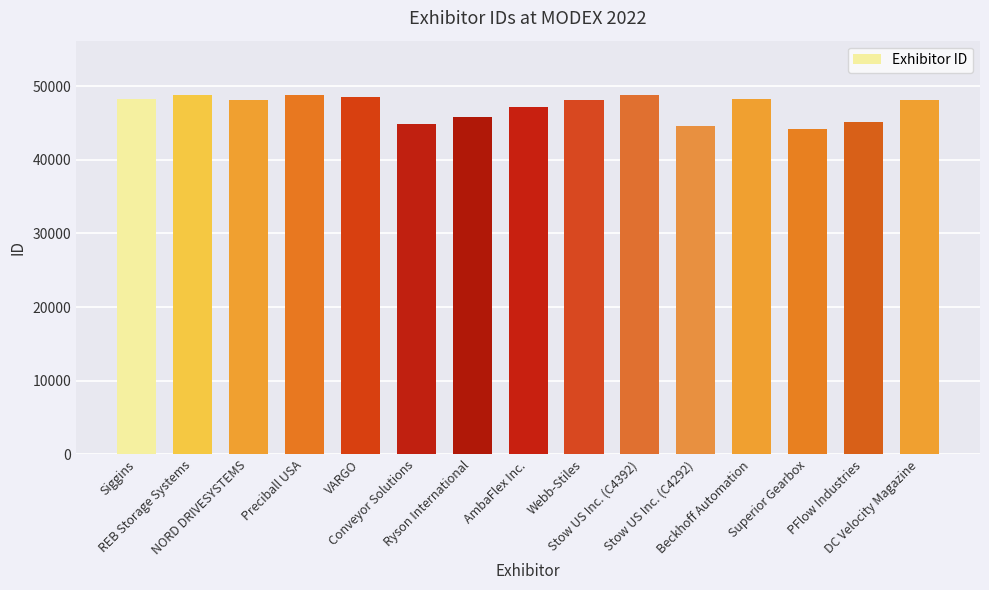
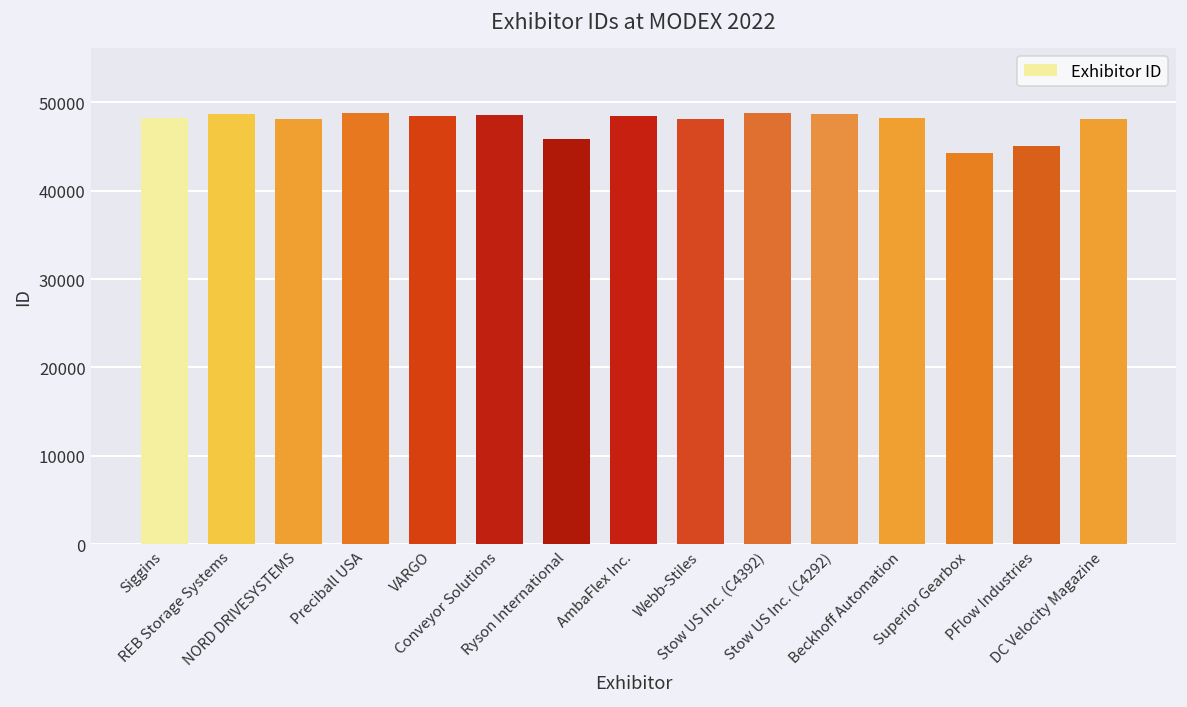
  {
    "Siggins": 48000,
    "REB Storage Systems": 49000,
    "NORD DRIVESYSTEMS": 48000,
    "Preciball USA": 49000,
    "VARGO": 48000,
-   "Conveyor Solutions": 45000,
+   "Conveyor Solutions": 49000,
    "Ryson International": 46000,
-   "AmbaFlex Inc.": 47000,
+   "AmbaFlex Inc.": 48000,
    "Webb-Stiles": 48000,
    "Stow US Inc. (C4392)": 49000,
-   "Stow US Inc. (C4292)": 45000,
+   "Stow US Inc. (C4292)": 49000,
    "Beckhoff Automation": 48000,
    "Superior Gearbox": 44000,
    "PFlow Industries": 45000,
    "DC Velocity Magazine": 48000
  }
